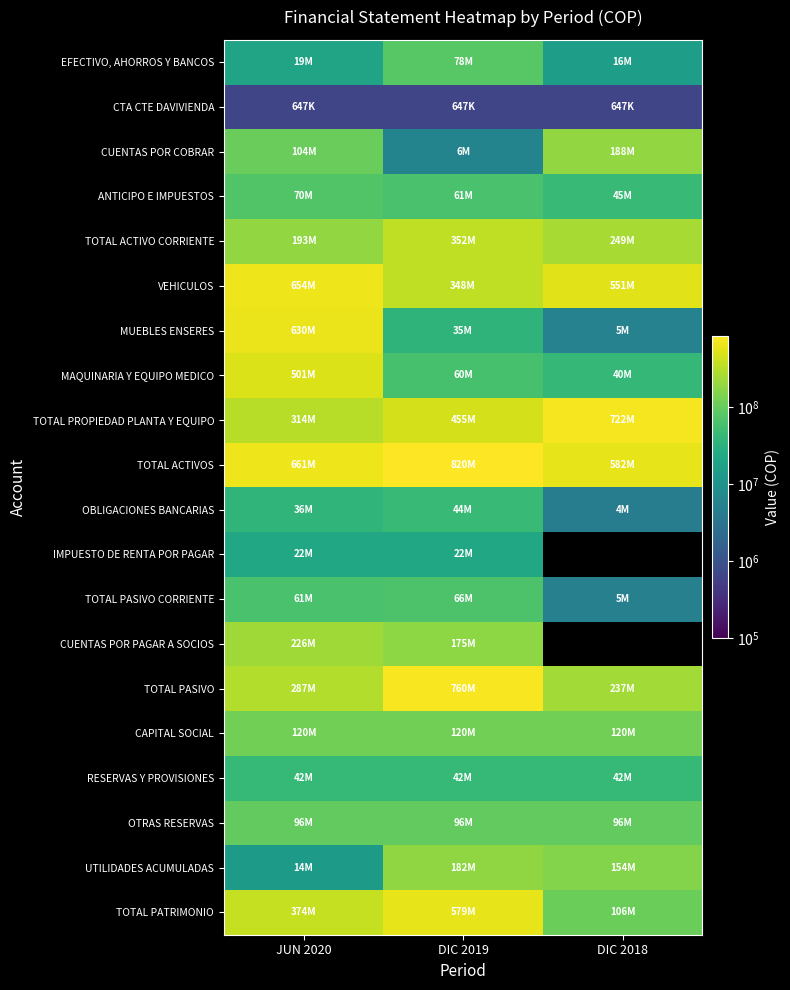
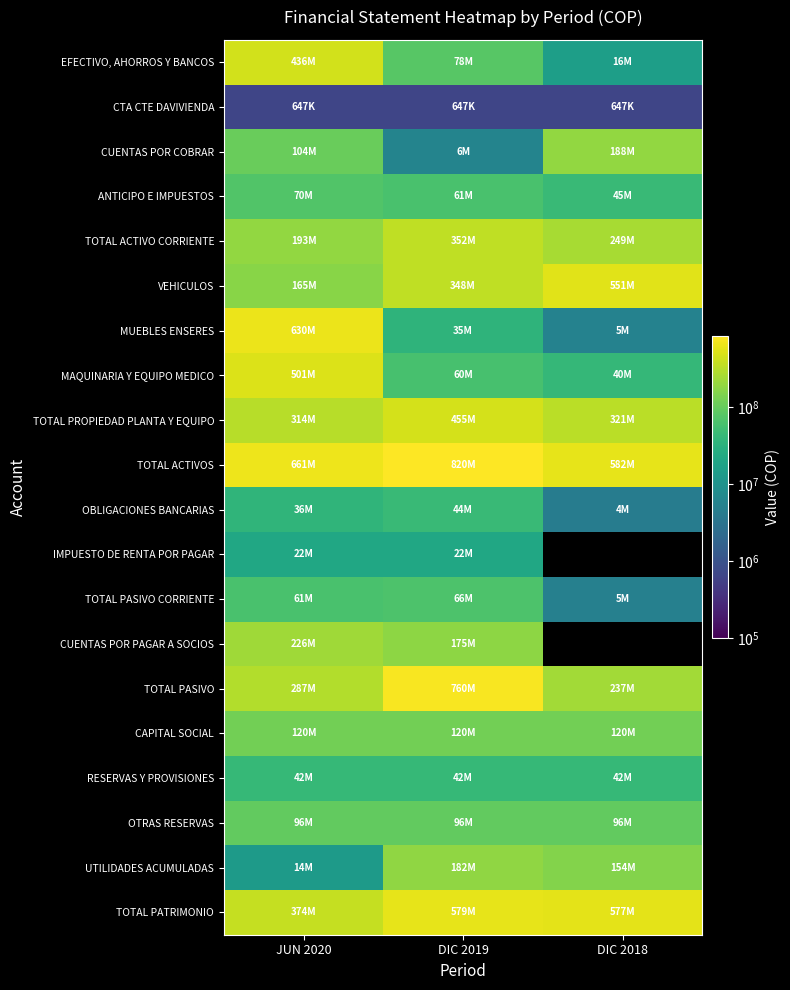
  {
    "EFECTIVO, AHORROS Y BANCOS": {
-     "JUN 2020": "19M",
+     "JUN 2020": "436M",
      "DIC 2019": "78M",
      "DIC 2018": "16M"
    },
    "CTA CTE DAVIVIENDA": {
      "JUN 2020": "647K",
      "DIC 2019": "647K",
      "DIC 2018": "647K"
    },
    "CUENTAS POR COBRAR": {
      "JUN 2020": "104M",
      "DIC 2019": "6M",
      "DIC 2018": "188M"
    },
    "ANTICIPO E IMPUESTOS": {
      "JUN 2020": "70M",
      "DIC 2019": "61M",
      "DIC 2018": "45M"
    },
    "TOTAL ACTIVO CORRIENTE": {
      "JUN 2020": "193M",
      "DIC 2019": "352M",
      "DIC 2018": "249M"
    },
    "VEHICULOS": {
-     "JUN 2020": "654M",
+     "JUN 2020": "165M",
      "DIC 2019": "348M",
      "DIC 2018": "551M"
    },
    "MUEBLES ENSERES": {
      "JUN 2020": "630M",
      "DIC 2019": "35M",
      "DIC 2018": "5M"
    },
    "MAQUINARIA Y EQUIPO MEDICO": {
      "JUN 2020": "501M",
      "DIC 2019": "60M",
      "DIC 2018": "40M"
    },
    "TOTAL PROPIEDAD PLANTA Y EQUIPO": {
      "JUN 2020": "314M",
      "DIC 2019": "455M",
-     "DIC 2018": "722M"
+     "DIC 2018": "321M"
    },
    "TOTAL ACTIVOS": {
      "JUN 2020": "661M",
      "DIC 2019": "820M",
      "DIC 2018": "582M"
    },
    "OBLIGACIONES BANCARIAS": {
      "JUN 2020": "36M",
      "DIC 2019": "44M",
      "DIC 2018": "4M"
    },
    "IMPUESTO DE RENTA POR PAGAR": {
      "JUN 2020": "22M",
      "DIC 2019": "22M"
    },
    "TOTAL PASIVO CORRIENTE": {
      "JUN 2020": "61M",
      "DIC 2019": "66M",
      "DIC 2018": "5M"
    },
    "CUENTAS POR PAGAR A SOCIOS": {
      "JUN 2020": "226M",
      "DIC 2019": "175M"
    },
    "TOTAL PASIVO": {
      "JUN 2020": "287M",
      "DIC 2019": "760M",
      "DIC 2018": "237M"
    },
    "CAPITAL SOCIAL": {
      "JUN 2020": "120M",
      "DIC 2019": "120M",
      "DIC 2018": "120M"
    },
    "RESERVAS Y PROVISIONES": {
      "JUN 2020": "42M",
      "DIC 2019": "42M",
      "DIC 2018": "42M"
    },
    "OTRAS RESERVAS": {
      "JUN 2020": "96M",
      "DIC 2019": "96M",
      "DIC 2018": "96M"
    },
    "UTILIDADES ACUMULADAS": {
      "JUN 2020": "14M",
      "DIC 2019": "182M",
      "DIC 2018": "154M"
    },
    "TOTAL PATRIMONIO": {
      "JUN 2020": "374M",
      "DIC 2019": "579M",
-     "DIC 2018": "106M"
+     "DIC 2018": "577M"
    }
  }
